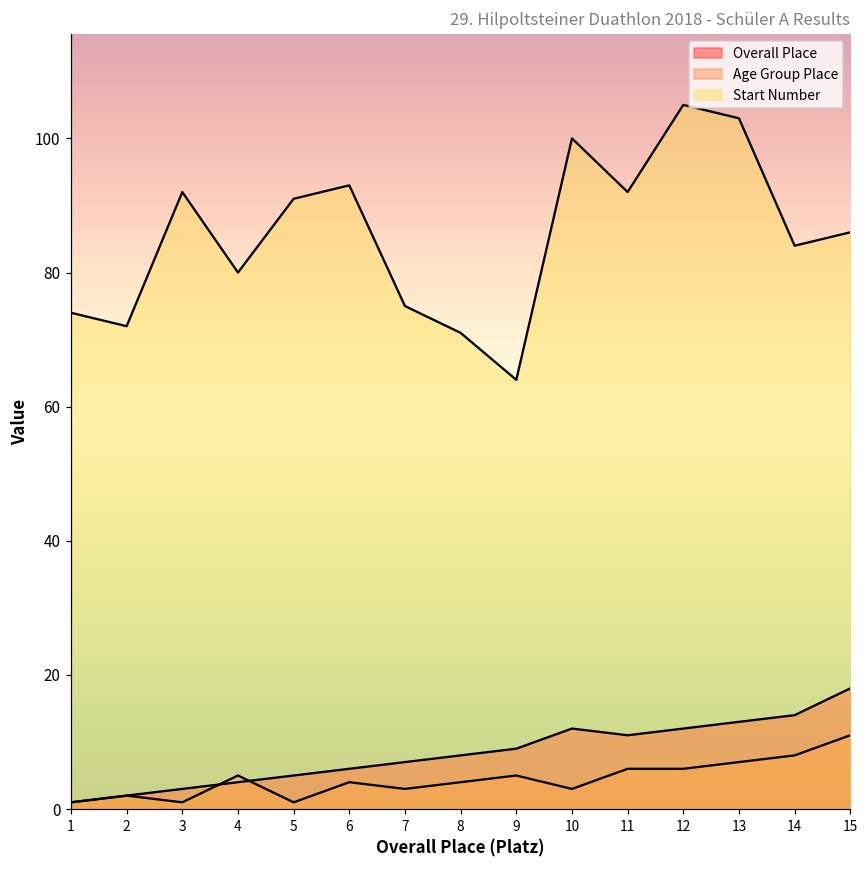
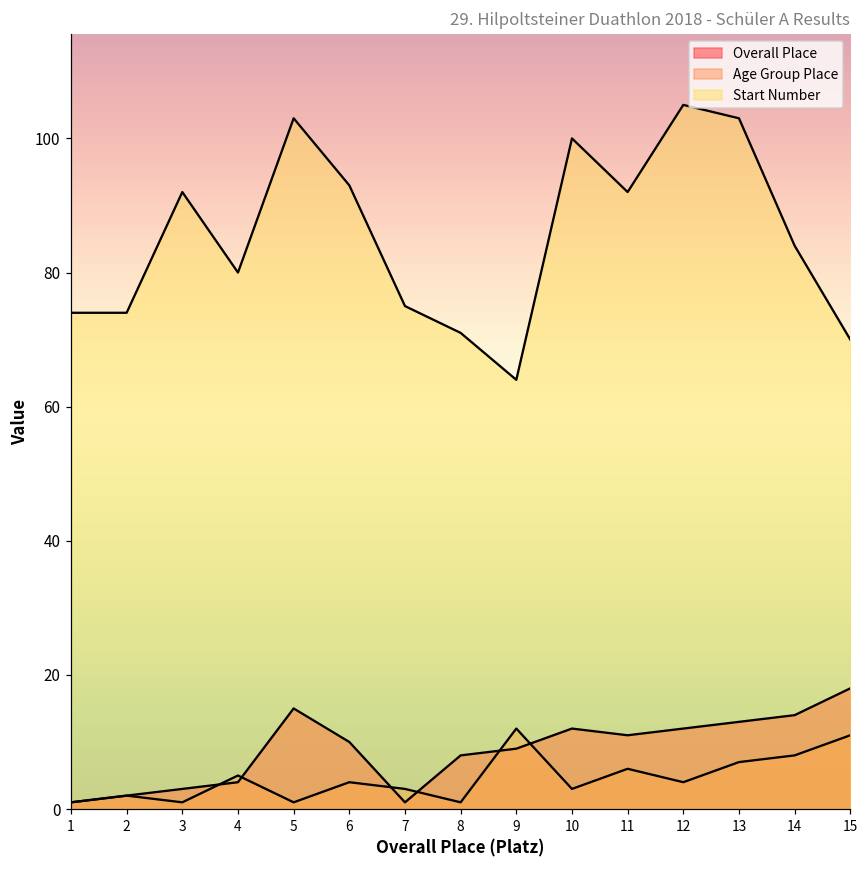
  {
    "Overall Place": {
      "3": 3,
      "4": 4,
-     "5": 5,
-     "6": 6,
-     "7": 7,
+     "5": 15,
+     "6": 10,
+     "7": 1,
      "8": 8,
      "9": 9,
      "10": 12,
      "11": 11,
      "12": 12,
      "13": 13,
      "14": 14,
      "15": 18
    },
    "Age Group Place": {
      "3": 1,
      "4": 5,
      "5": 1,
      "6": 4,
      "7": 3,
-     "8": 4,
-     "9": 5,
+     "8": 1,
+     "9": 12,
      "10": 3,
      "11": 6,
-     "12": 6,
+     "12": 4,
      "13": 7,
      "14": 8,
      "15": 11
    },
    "Start Number": {
      "1": 74,
-     "2": 72,
+     "2": 74,
      "3": 92,
      "4": 80,
-     "5": 91,
+     "5": 103,
      "6": 93,
      "7": 75,
      "8": 71,
      "9": 64,
      "10": 100,
      "11": 92,
      "12": 105,
      "13": 103,
      "14": 84,
-     "15": 86
+     "15": 70
    }
  }
